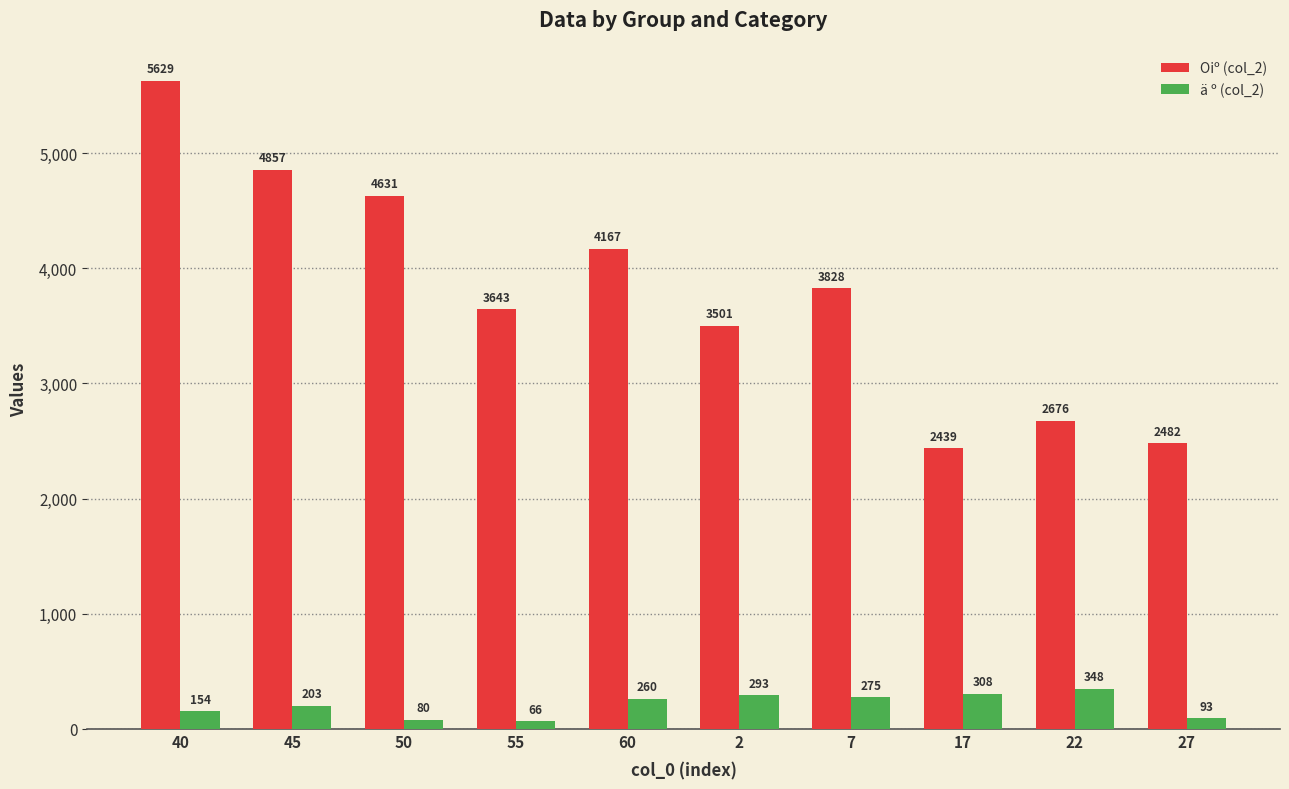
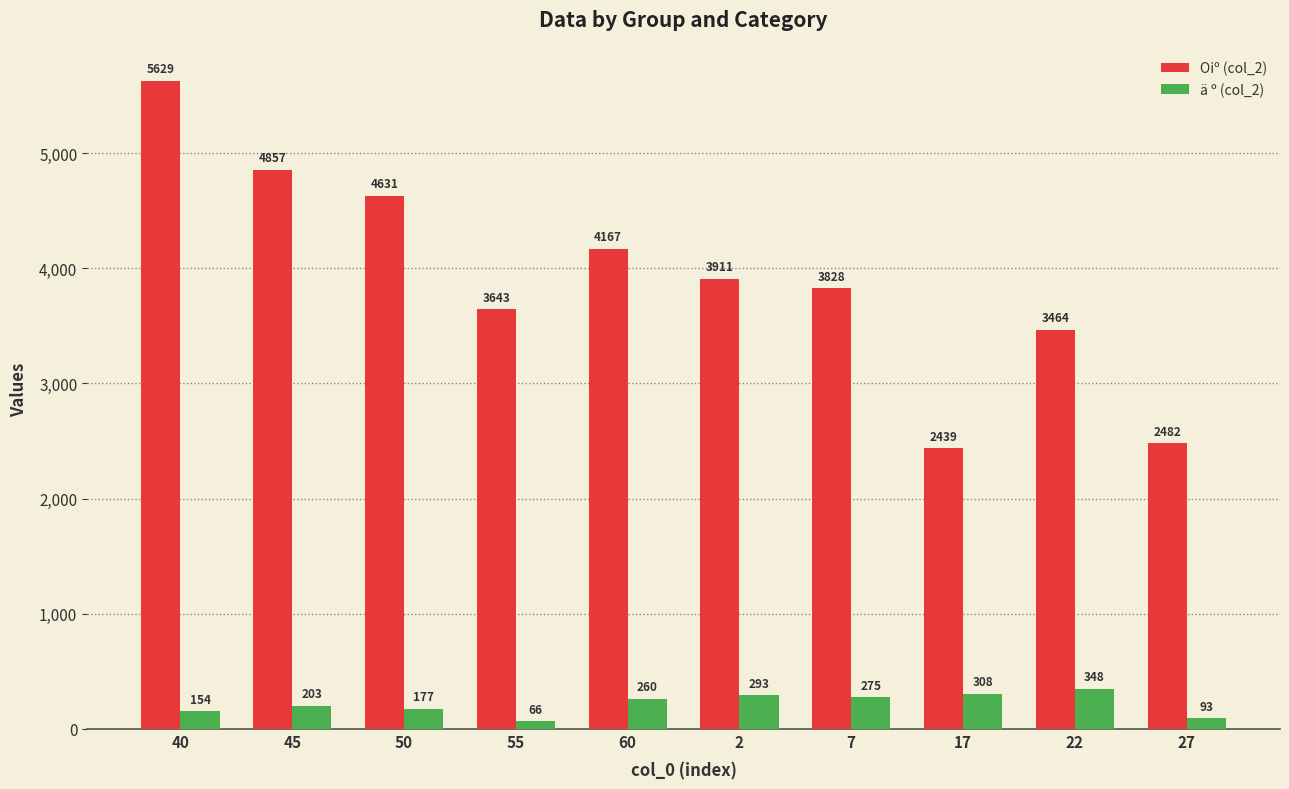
  {
    "Oiº (col_2)": {
      "40": 5629,
      "45": 4857,
      "50": 4631,
      "55": 3643,
      "60": 4167,
-     "2": 3501,
+     "2": 3911,
      "7": 3828,
      "17": 2439,
-     "22": 2676,
+     "22": 3464,
      "27": 2482
    },
    "ä º (col_2)": {
      "40": 154,
      "45": 203,
-     "50": 80,
+     "50": 177,
      "55": 66,
      "60": 260,
      "2": 293,
      "7": 275,
      "17": 308,
      "22": 348,
      "27": 93
    }
  }
